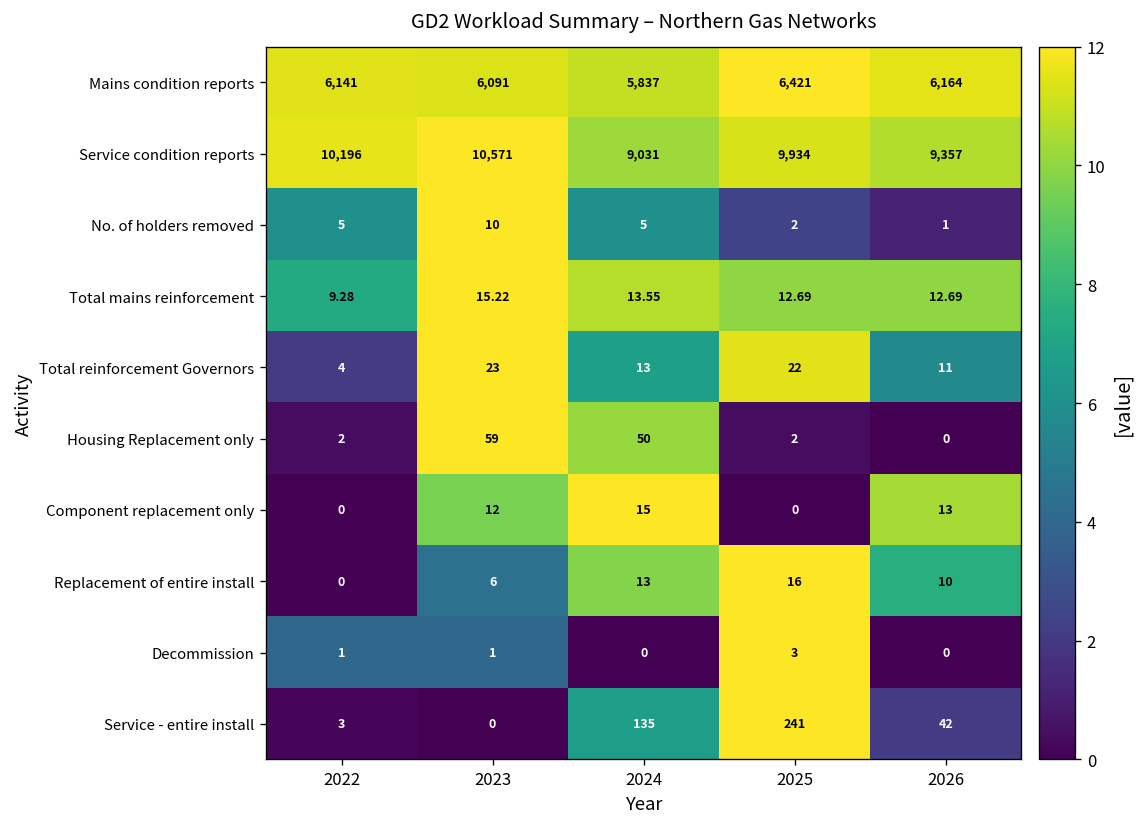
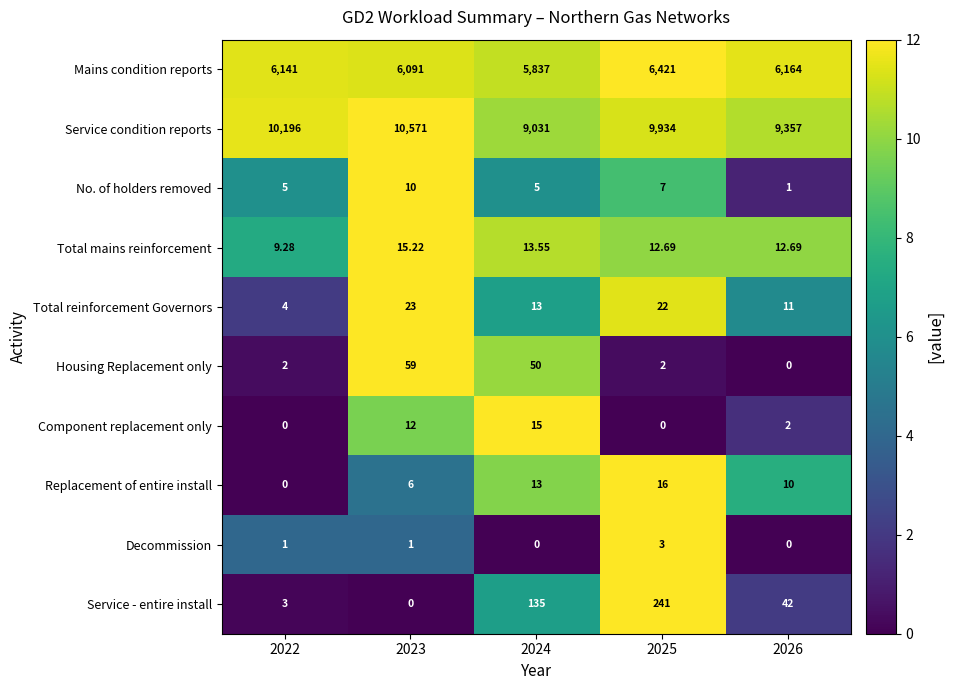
  {
    "Mains condition reports": {
      "2022": "6,141",
      "2023": "6,091",
      "2024": "5,837",
      "2025": "6,421",
      "2026": "6,164"
    },
    "Service condition reports": {
      "2022": "10,196",
      "2023": "10,571",
      "2024": "9,031",
      "2025": "9,934",
      "2026": "9,357"
    },
    "No. of holders removed": {
      "2022": "5",
      "2023": "10",
      "2024": "5",
-     "2025": "2",
+     "2025": "7",
      "2026": "1"
    },
    "Total mains reinforcement": {
      "2022": "9.28",
      "2023": "15.22",
      "2024": "13.55",
      "2025": "12.69",
      "2026": "12.69"
    },
    "Total reinforcement Governors": {
      "2022": "4",
      "2023": "23",
      "2024": "13",
      "2025": "22",
      "2026": "11"
    },
    "Housing Replacement only": {
      "2022": "2",
      "2023": "59",
      "2024": "50",
      "2025": "2",
      "2026": "0"
    },
    "Component replacement only": {
      "2022": "0",
      "2023": "12",
      "2024": "15",
      "2025": "0",
-     "2026": "13"
+     "2026": "2"
    },
    "Replacement of entire install": {
      "2022": "0",
      "2023": "6",
      "2024": "13",
      "2025": "16",
      "2026": "10"
    },
    "Decommission": {
      "2022": "1",
      "2023": "1",
      "2024": "0",
      "2025": "3",
      "2026": "0"
    },
    "Service - entire install": {
      "2022": "3",
      "2023": "0",
      "2024": "135",
      "2025": "241",
      "2026": "42"
    }
  }
